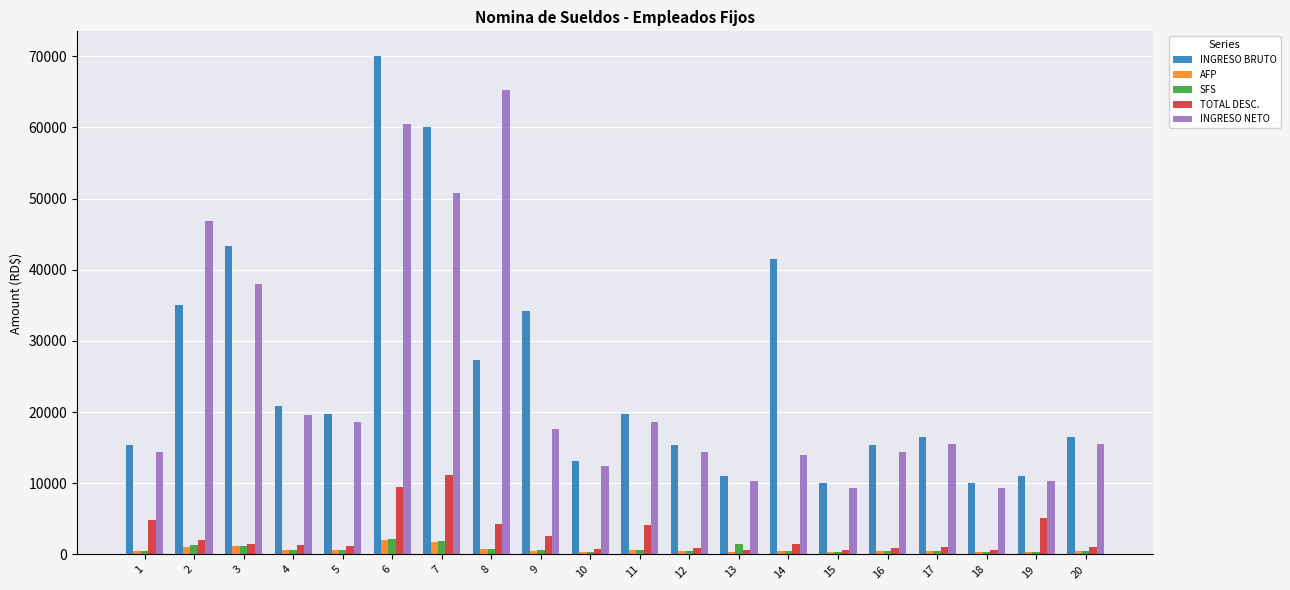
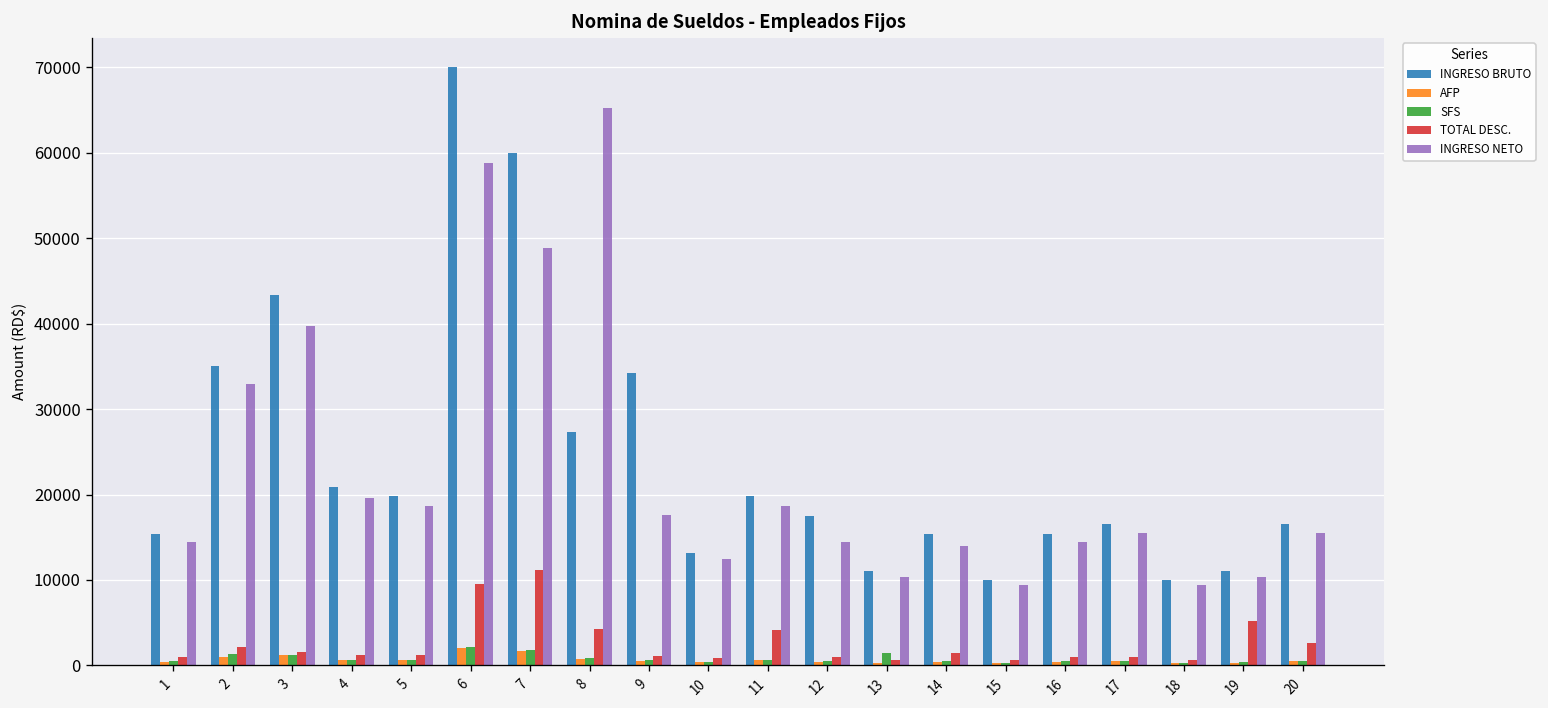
  {
    "INGRESO BRUTO": {
      "1": 15000,
      "2": 35000,
      "3": 43000,
      "4": 21000,
      "5": 20000,
      "6": 70000,
      "7": 60000,
      "8": 27000,
      "9": 34000,
      "10": 13000,
      "11": 20000,
-     "12": 15000,
+     "12": 18000,
      "13": 11000,
-     "14": 41000,
+     "14": 15000,
      "15": 10000,
      "16": 15000,
      "17": 17000,
      "18": 10000,
      "19": 11000,
      "20": 17000
    },
    "AFP": {
      "1": 0,
      "2": 1000,
      "3": 1000,
      "4": 1000,
      "5": 1000,
      "6": 2000,
      "7": 2000,
      "8": 1000,
      "9": 1000,
      "10": 0,
      "11": 1000,
      "12": 0,
      "14": 0,
      "16": 0,
      "17": 0,
      "20": 0
    },
    "SFS": {
      "1": 0,
      "2": 1000,
      "3": 1000,
      "4": 1000,
      "5": 1000,
      "6": 2000,
      "7": 2000,
      "8": 1000,
      "9": 1000,
      "10": 0,
      "11": 1000,
      "12": 0,
      "13": 1000,
      "14": 0,
      "16": 0,
      "17": 1000,
      "20": 1000
    },
    "TOTAL DESC.": {
-     "1": 5000,
+     "1": 1000,
      "2": 2000,
      "3": 2000,
      "4": 1000,
      "5": 1000,
      "6": 10000,
      "7": 11000,
      "8": 4000,
-     "9": 3000,
+     "9": 1000,
      "10": 1000,
      "11": 4000,
      "12": 1000,
      "13": 1000,
      "14": 1000,
      "15": 1000,
      "16": 1000,
      "17": 1000,
      "18": 1000,
      "19": 5000,
-     "20": 1000
+     "20": 3000
    },
    "INGRESO NETO": {
      "1": 14000,
-     "2": 47000,
-     "3": 38000,
+     "2": 33000,
+     "3": 40000,
      "4": 20000,
      "5": 19000,
-     "6": 60000,
-     "7": 51000,
+     "6": 59000,
+     "7": 49000,
      "8": 65000,
      "9": 18000,
      "10": 12000,
      "11": 19000,
      "12": 14000,
      "13": 10000,
      "14": 14000,
      "15": 9000,
      "16": 14000,
      "17": 15000,
      "18": 9000,
      "19": 10000,
      "20": 15000
    }
  }
